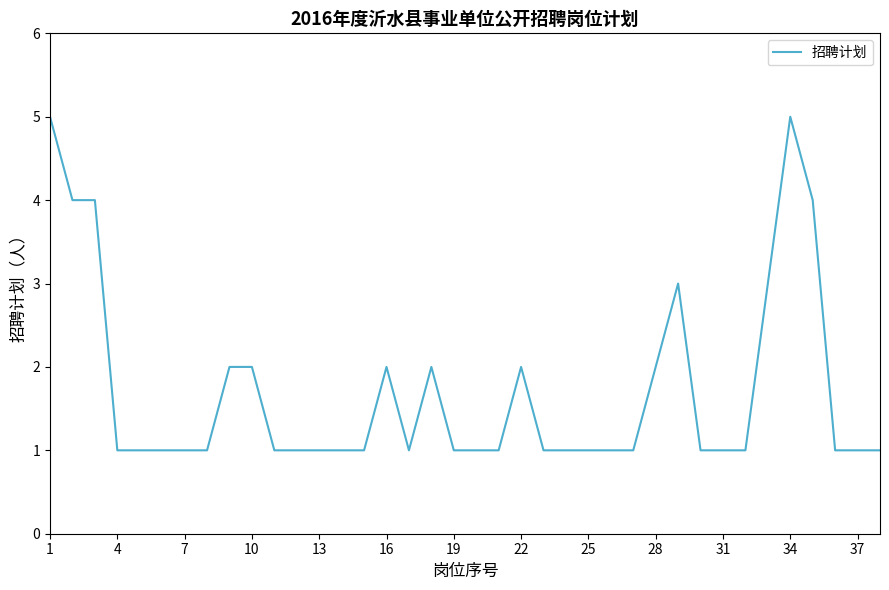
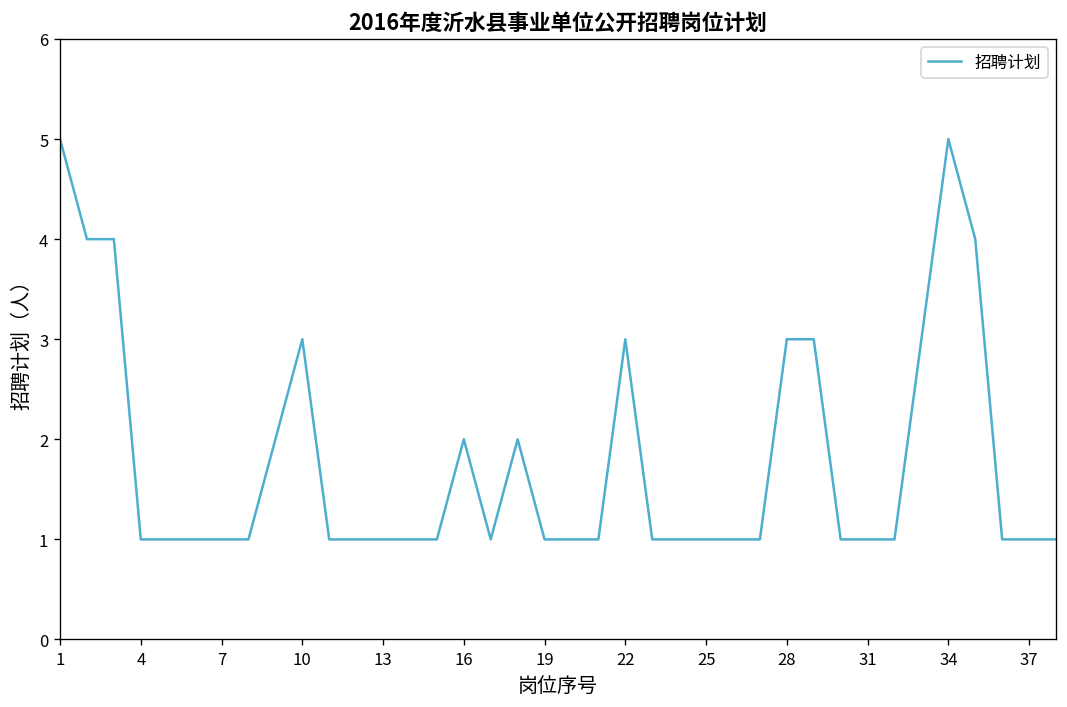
  {
    "1": 5,
    "4": 1,
    "7": 1,
-   "10": 2,
+   "10": 3,
    "13": 1,
    "16": 2,
    "19": 1,
-   "22": 2,
+   "22": 3,
    "25": 1,
-   "28": 2,
+   "28": 3,
    "31": 1,
    "34": 5,
    "37": 1
  }
